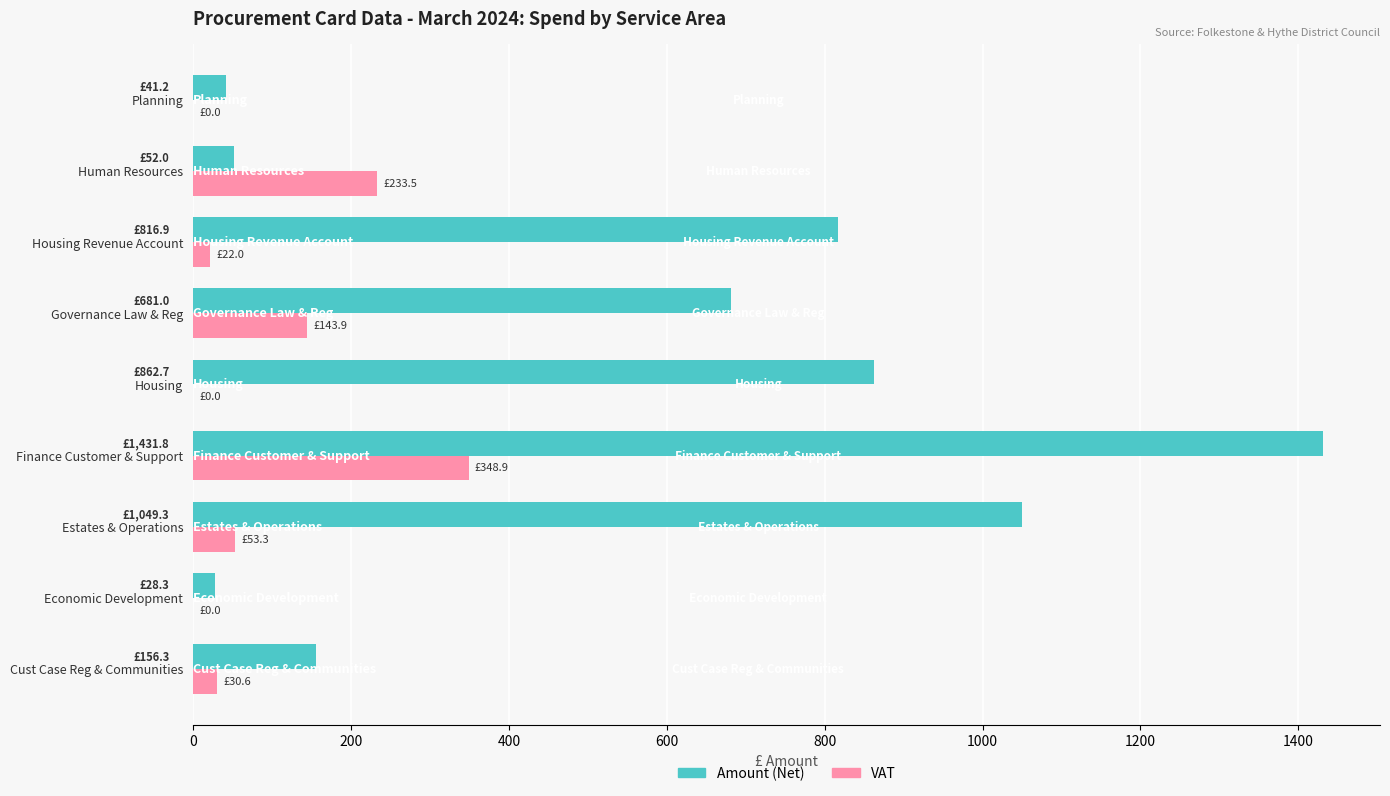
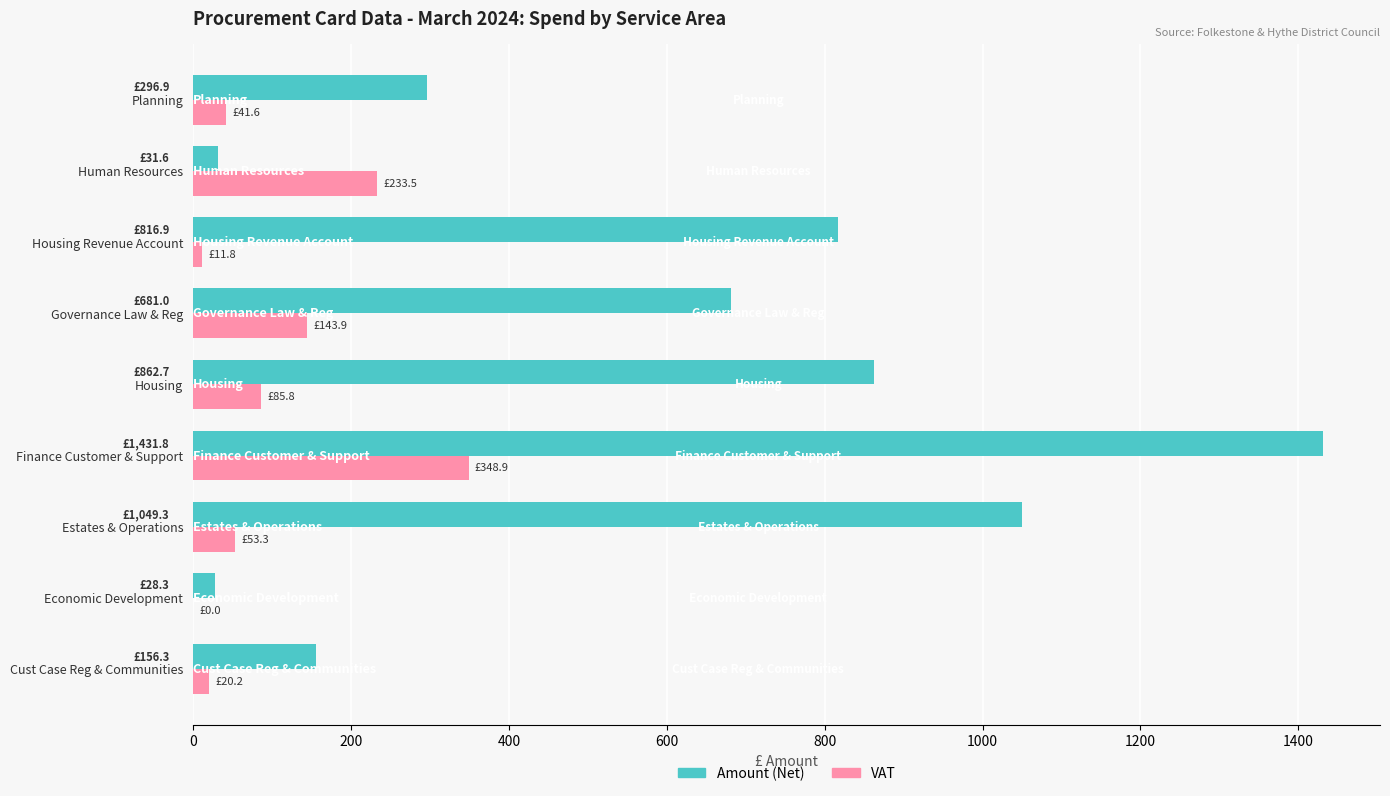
  {
    "Amount (Net)": {
-     "Planning": "£41.2",
-     "Human Resources": "£52.0"
+     "Planning": "£296.9",
+     "Human Resources": "£31.6"
    },
    "VAT": {
-     "Planning": "0",
-     "Housing Revenue Account": "20",
-     "Housing": "0",
-     "Cust Case Reg & Communities": "30"
+     "Planning": "40",
+     "Housing Revenue Account": "10",
+     "Housing": "90",
+     "Cust Case Reg & Communities": "20"
    }
  }
